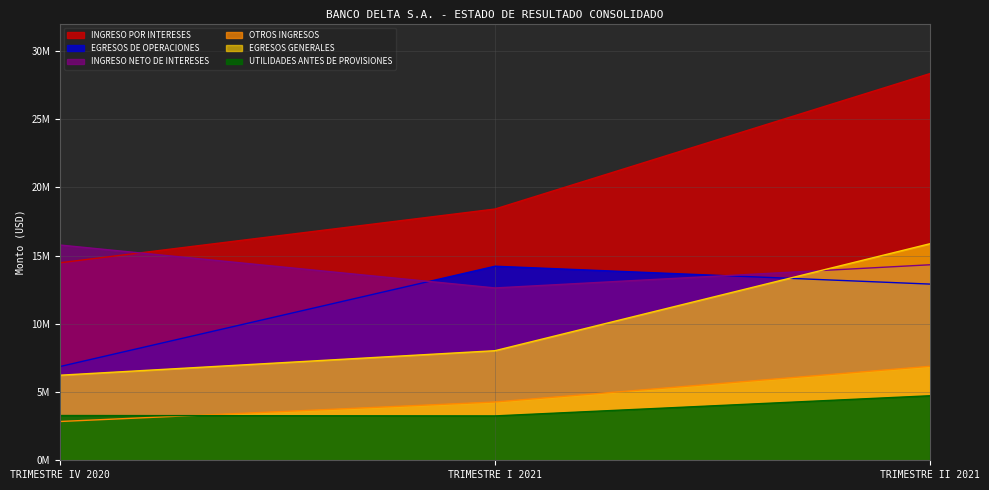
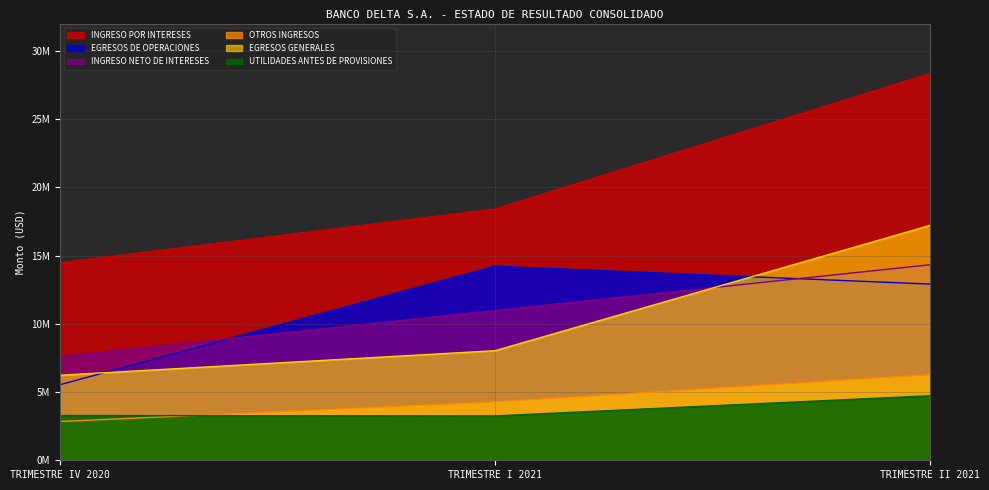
  {
    "INGRESO POR INTERESES": {
      "TRIMESTRE IV 2020": 14500000,
      "TRIMESTRE I 2021": 18400000,
      "TRIMESTRE II 2021": 28300000
    },
    "EGRESOS DE OPERACIONES": {
-     "TRIMESTRE IV 2020": 6900000,
+     "TRIMESTRE IV 2020": 5500000,
      "TRIMESTRE I 2021": 14200000,
      "TRIMESTRE II 2021": 12900000
    },
    "INGRESO NETO DE INTERESES": {
-     "TRIMESTRE IV 2020": 15800000,
-     "TRIMESTRE I 2021": 12600000,
+     "TRIMESTRE IV 2020": 7600000,
+     "TRIMESTRE I 2021": 11000000,
      "TRIMESTRE II 2021": 14300000
    },
    "OTROS INGRESOS": {
      "TRIMESTRE IV 2020": 2800000,
      "TRIMESTRE I 2021": 4300000,
-     "TRIMESTRE II 2021": 6900000
+     "TRIMESTRE II 2021": 6300000
    },
    "EGRESOS GENERALES": {
      "TRIMESTRE IV 2020": 6200000,
      "TRIMESTRE I 2021": 8000000,
-     "TRIMESTRE II 2021": 15900000
+     "TRIMESTRE II 2021": 17200000
    },
    "UTILIDADES ANTES DE PROVISIONES": {
      "TRIMESTRE IV 2020": 3300000,
      "TRIMESTRE I 2021": 3300000,
      "TRIMESTRE II 2021": 4700000
    }
  }
